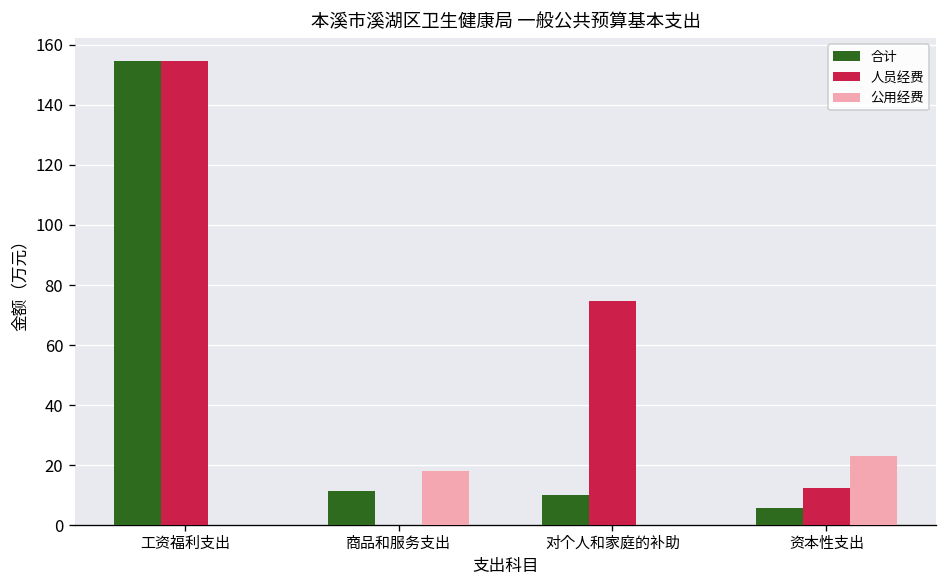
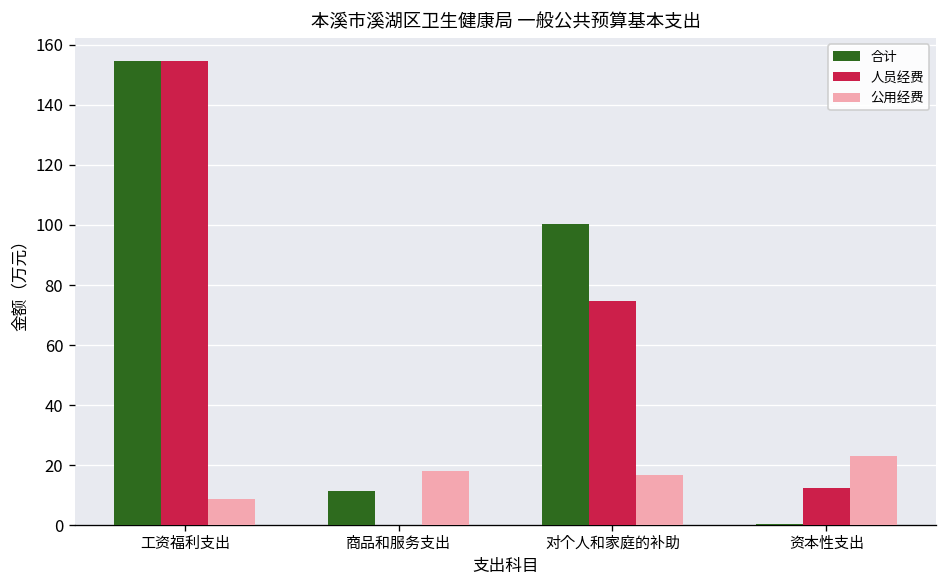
  {
    "合计": {
      "工资福利支出": 155,
      "商品和服务支出": 12,
-     "对个人和家庭的补助": 10,
-     "资本性支出": 6
+     "对个人和家庭的补助": 100,
+     "资本性支出": 0
    },
    "人员经费": {
      "工资福利支出": 155,
      "商品和服务支出": 0,
      "对个人和家庭的补助": 75,
      "资本性支出": 13
    },
    "公用经费": {
-     "工资福利支出": 0,
+     "工资福利支出": 9,
      "商品和服务支出": 18,
-     "对个人和家庭的补助": 0,
+     "对个人和家庭的补助": 17,
      "资本性支出": 23
    }
  }
